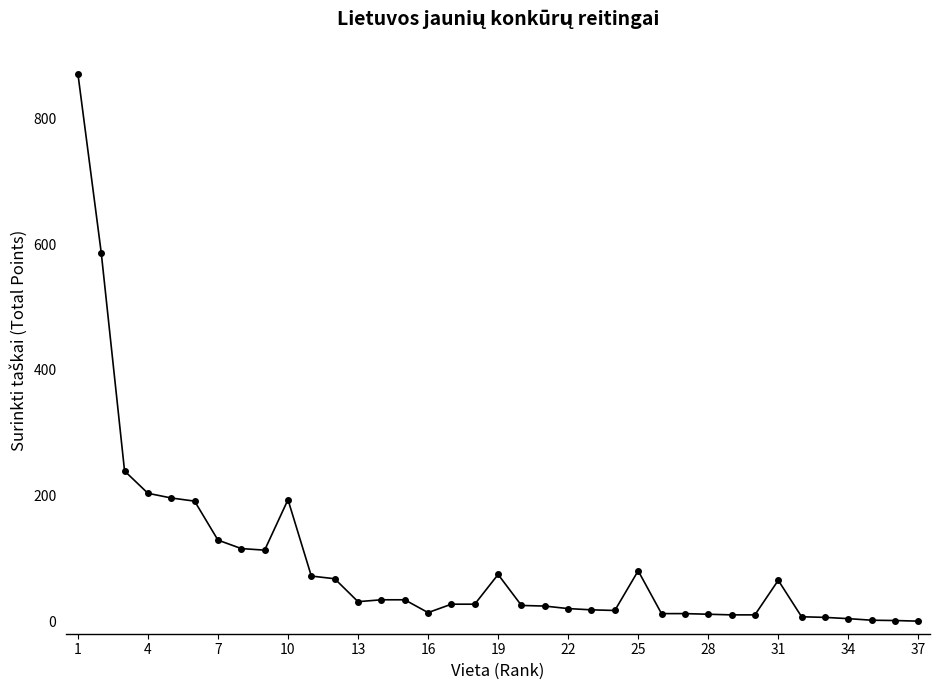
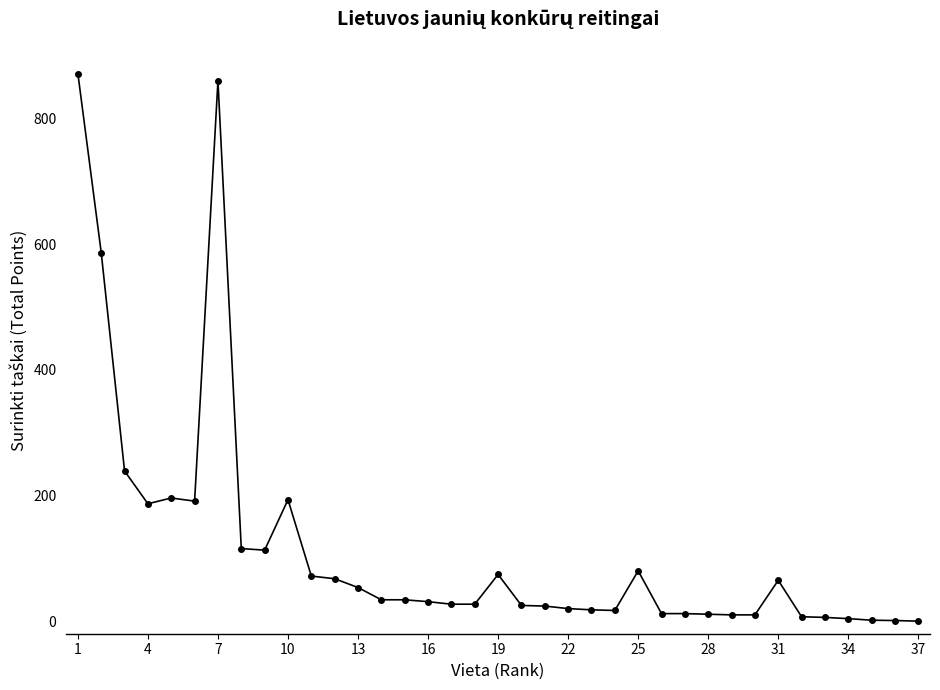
  {
    "1": 870,
-   "4": 200,
-   "7": 130,
+   "4": 190,
+   "7": 860,
    "10": 190,
-   "13": 30,
-   "16": 10,
+   "13": 50,
+   "16": 30,
    "19": 70,
    "22": 20,
    "25": 80,
    "28": 10,
    "31": 70,
    "34": 0,
    "37": 0
  }
